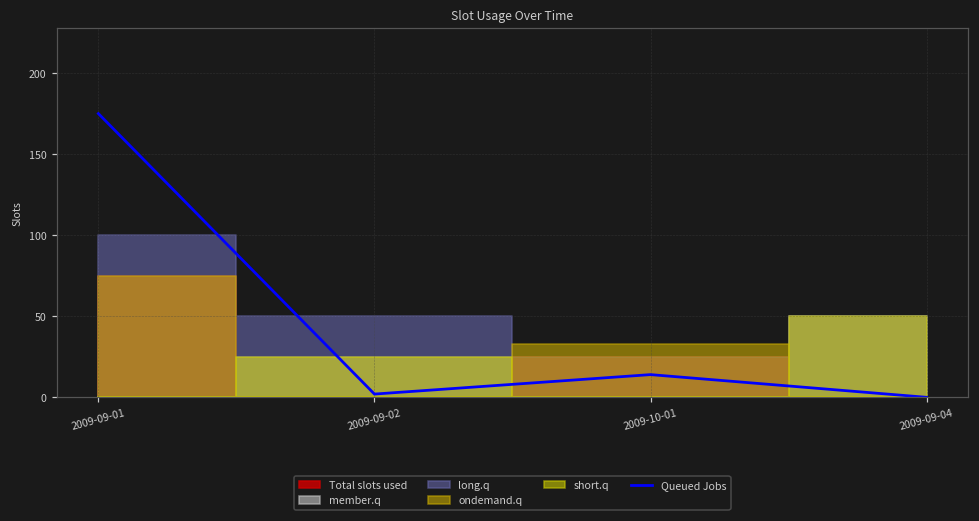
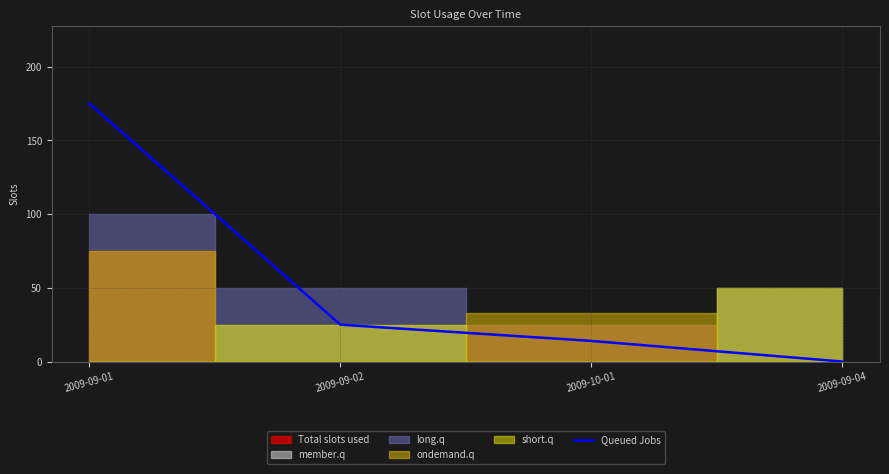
  {
    "Queued Jobs": {
      "2009-09-01": 175,
-     "2009-09-02": 2,
+     "2009-09-02": 25,
      "2009-10-01": 14
    }
  }
